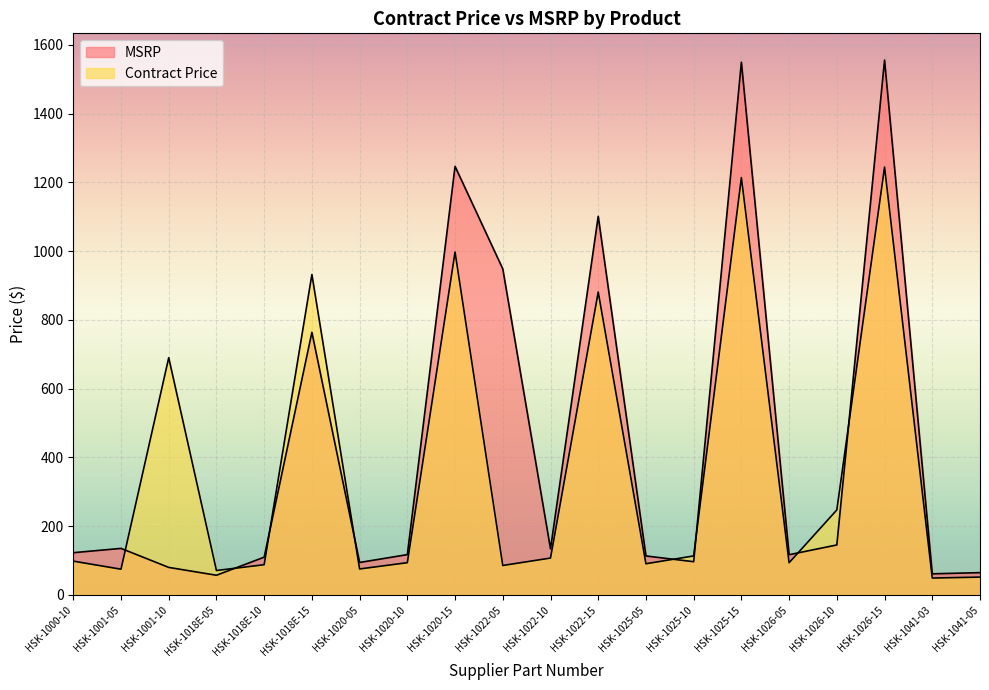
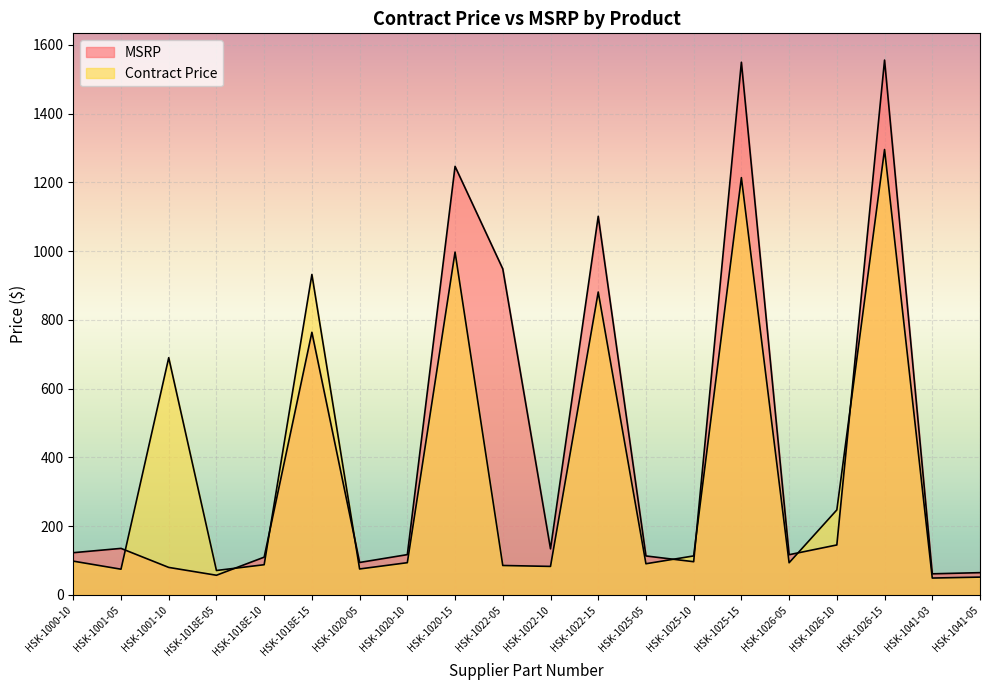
  {
    "MSRP": {
      "HSK-1000-10": 120,
      "HSK-1001-05": 140,
      "HSK-1001-10": 80,
      "HSK-1018E-05": 60,
      "HSK-1018E-10": 110,
      "HSK-1018E-15": 760,
      "HSK-1020-05": 90,
      "HSK-1020-10": 120,
      "HSK-1020-15": 1250,
      "HSK-1022-05": 950,
      "HSK-1022-10": 130,
      "HSK-1022-15": 1100,
      "HSK-1025-05": 110,
      "HSK-1025-10": 100,
      "HSK-1025-15": 1550,
      "HSK-1026-05": 120,
      "HSK-1026-10": 150,
      "HSK-1026-15": 1560,
      "HSK-1041-03": 60,
      "HSK-1041-05": 60
    },
    "Contract Price": {
      "HSK-1000-10": 100,
      "HSK-1001-05": 70,
      "HSK-1001-10": 690,
      "HSK-1018E-05": 70,
      "HSK-1018E-10": 90,
      "HSK-1018E-15": 930,
      "HSK-1020-05": 80,
      "HSK-1020-10": 90,
      "HSK-1020-15": 1000,
      "HSK-1022-05": 90,
-     "HSK-1022-10": 110,
+     "HSK-1022-10": 80,
      "HSK-1022-15": 880,
      "HSK-1025-05": 90,
      "HSK-1025-10": 110,
      "HSK-1025-15": 1210,
      "HSK-1026-05": 90,
      "HSK-1026-10": 250,
-     "HSK-1026-15": 1240,
+     "HSK-1026-15": 1300,
      "HSK-1041-03": 50,
      "HSK-1041-05": 50
    }
  }
